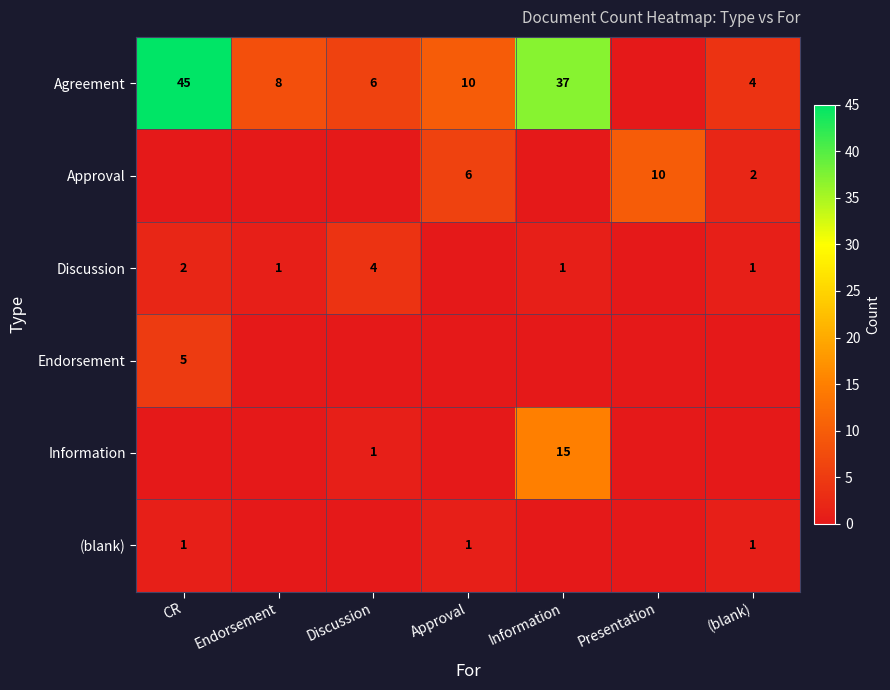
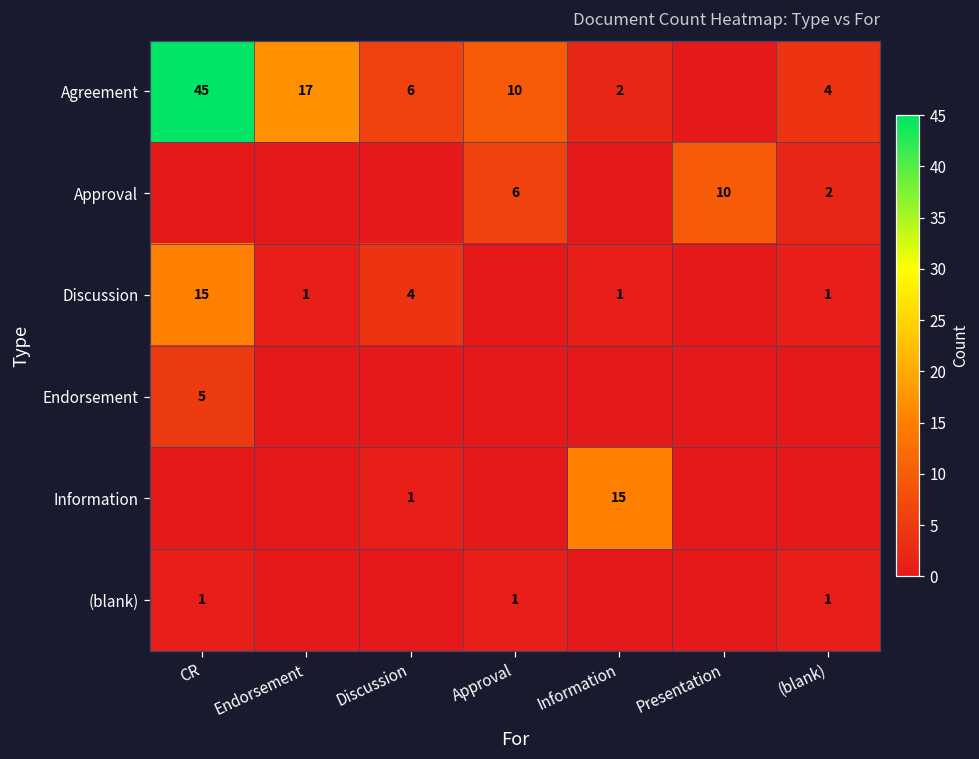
  {
    "Agreement": {
      "CR": 45,
-     "Endorsement": 8,
+     "Endorsement": 17,
      "Discussion": 6,
      "Approval": 10,
-     "Information": 37,
+     "Information": 2,
      "(blank)": 4
    },
    "Approval": {
      "Approval": 6,
      "Presentation": 10,
      "(blank)": 2
    },
    "Discussion": {
-     "CR": 2,
+     "CR": 15,
      "Endorsement": 1,
      "Discussion": 4,
      "Information": 1,
      "(blank)": 1
    },
    "Endorsement": {
      "CR": 5
    },
    "Information": {
      "Discussion": 1,
      "Information": 15
    },
    "(blank)": {
      "CR": 1,
      "Approval": 1,
      "(blank)": 1
    }
  }
